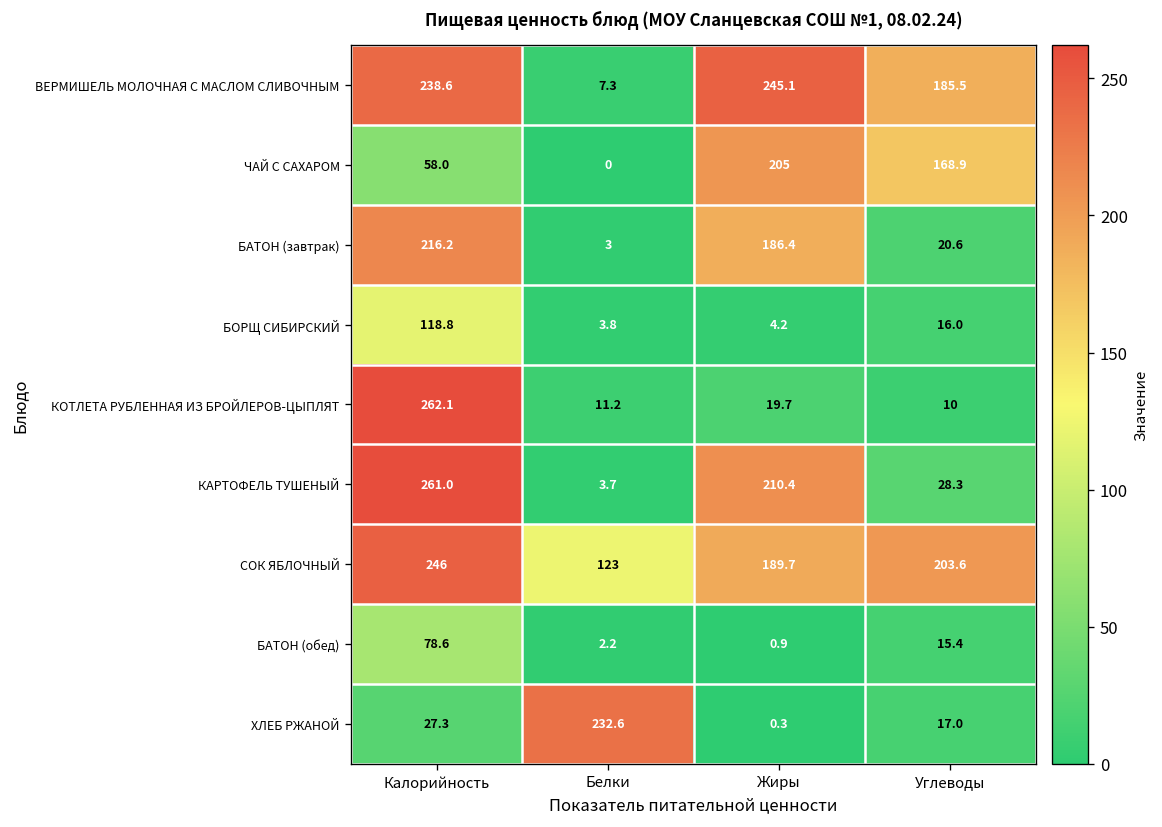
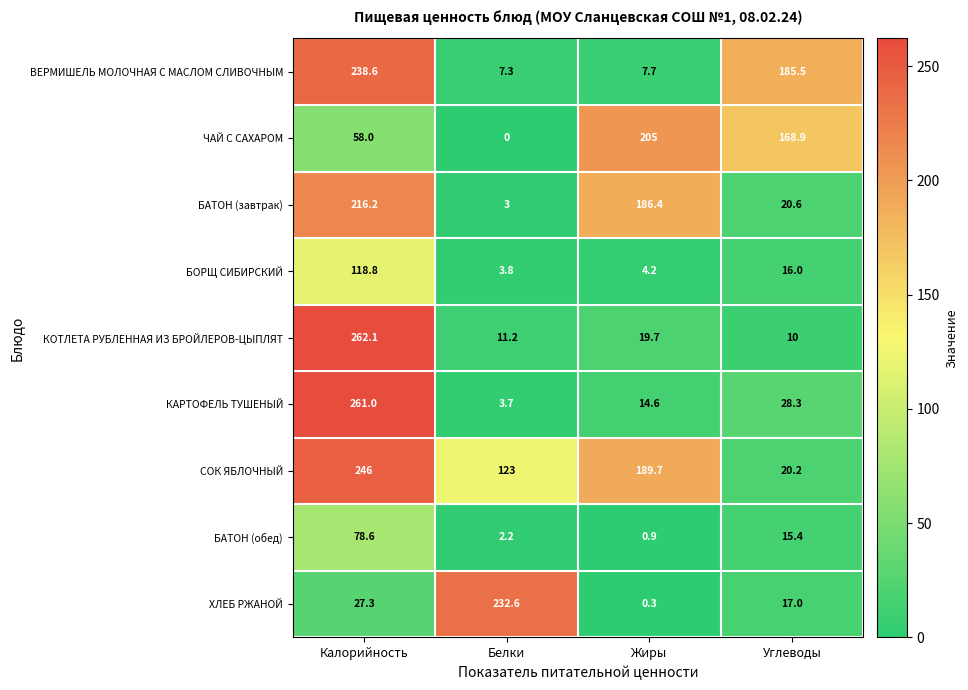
  {
    "ВЕРМИШЕЛЬ МОЛОЧНАЯ С МАСЛОМ СЛИВОЧНЫМ": {
      "Калорийность": 238.6,
      "Белки": 7.3,
-     "Жиры": 245.1,
+     "Жиры": 7.7,
      "Углеводы": 185.5
    },
    "ЧАЙ С САХАРОМ": {
      "Калорийность": 58.0,
      "Белки": 0,
      "Жиры": 205,
      "Углеводы": 168.9
    },
    "БАТОН (завтрак)": {
      "Калорийность": 216.2,
      "Белки": 3,
      "Жиры": 186.4,
      "Углеводы": 20.6
    },
    "БОРЩ СИБИРСКИЙ": {
      "Калорийность": 118.8,
      "Белки": 3.8,
      "Жиры": 4.2,
      "Углеводы": 16.0
    },
    "КОТЛЕТА РУБЛЕННАЯ ИЗ БРОЙЛЕРОВ-ЦЫПЛЯТ": {
      "Калорийность": 262.1,
      "Белки": 11.2,
      "Жиры": 19.7,
      "Углеводы": 10
    },
    "КАРТОФЕЛЬ ТУШЕНЫЙ": {
      "Калорийность": 261.0,
      "Белки": 3.7,
-     "Жиры": 210.4,
+     "Жиры": 14.6,
      "Углеводы": 28.3
    },
    "СОК ЯБЛОЧНЫЙ": {
      "Калорийность": 246,
      "Белки": 123,
      "Жиры": 189.7,
-     "Углеводы": 203.6
+     "Углеводы": 20.2
    },
    "БАТОН (обед)": {
      "Калорийность": 78.6,
      "Белки": 2.2,
      "Жиры": 0.9,
      "Углеводы": 15.4
    },
    "ХЛЕБ РЖАНОЙ": {
      "Калорийность": 27.3,
      "Белки": 232.6,
      "Жиры": 0.3,
      "Углеводы": 17.0
    }
  }
